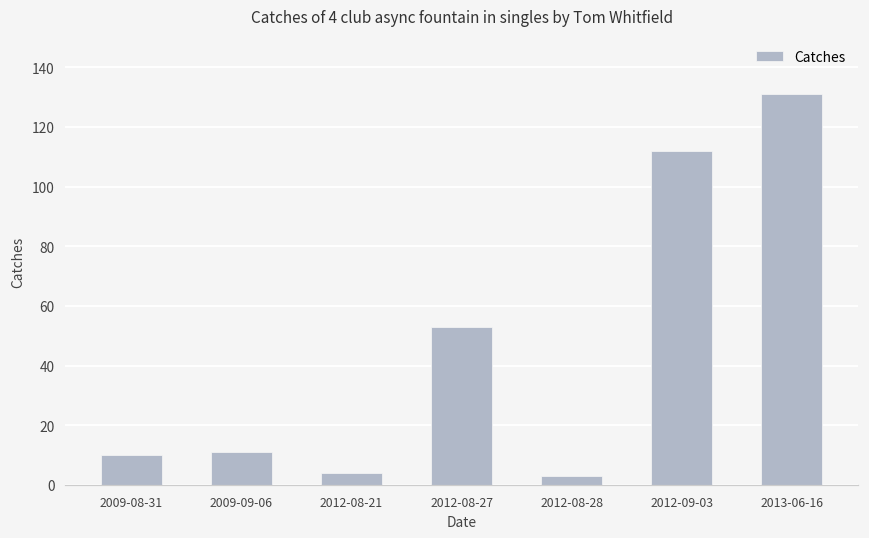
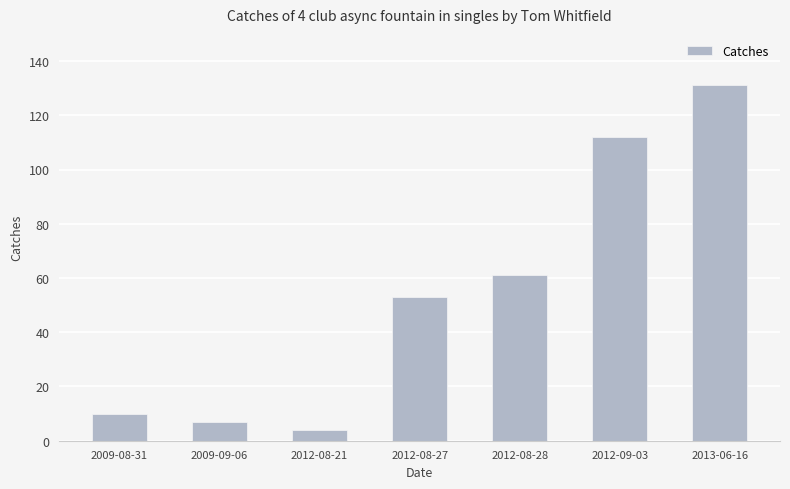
  {
    "2009-08-31": 10,
-   "2009-09-06": 11,
+   "2009-09-06": 7,
    "2012-08-21": 4,
    "2012-08-27": 53,
-   "2012-08-28": 3,
+   "2012-08-28": 61,
    "2012-09-03": 112,
    "2013-06-16": 131
  }
